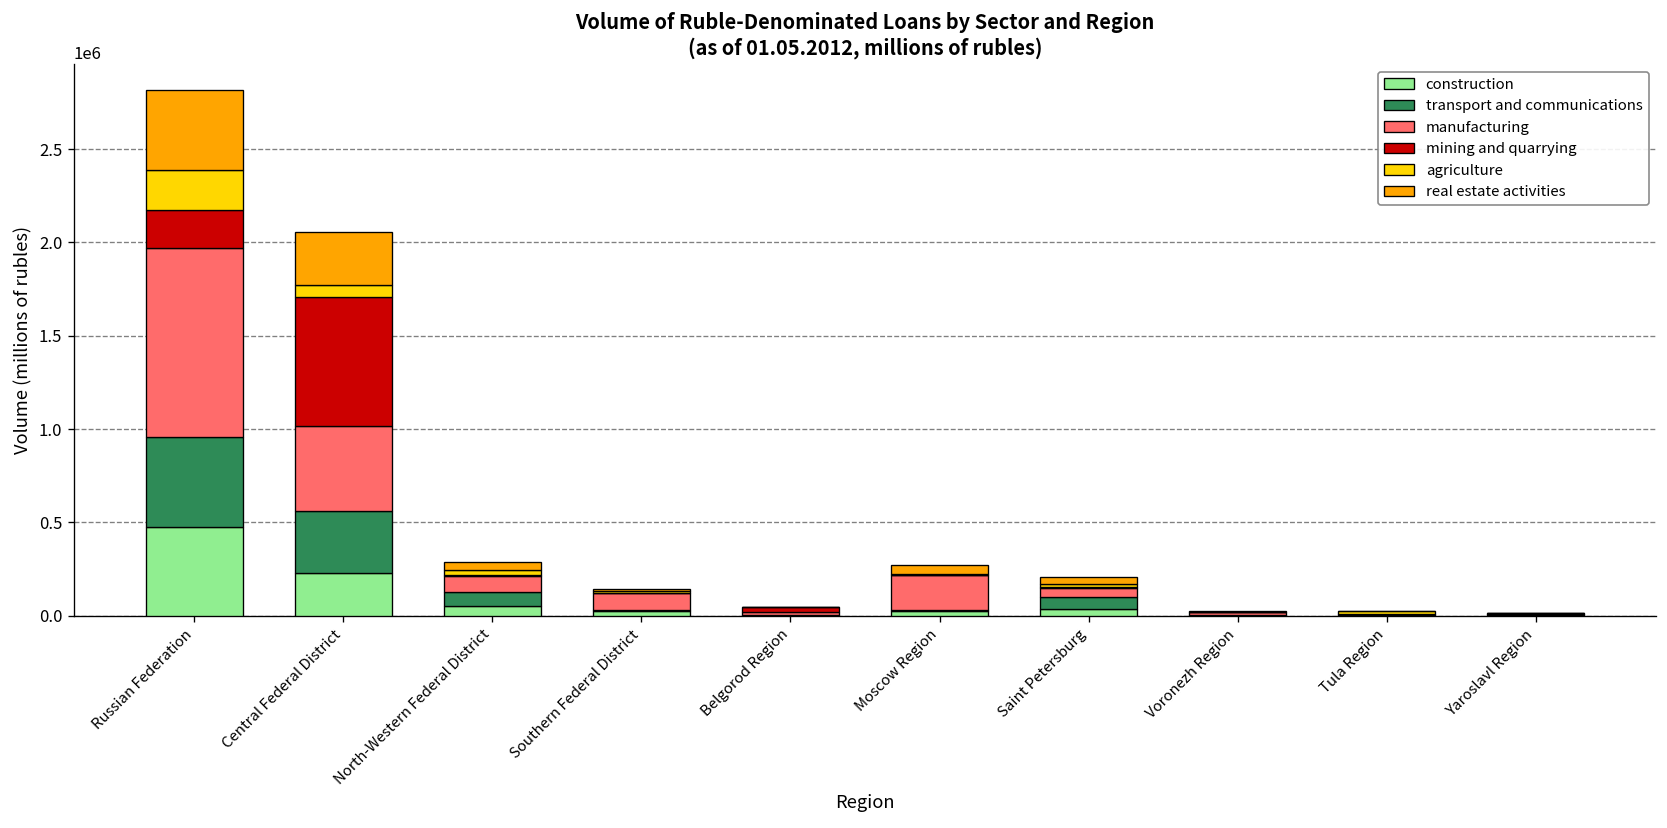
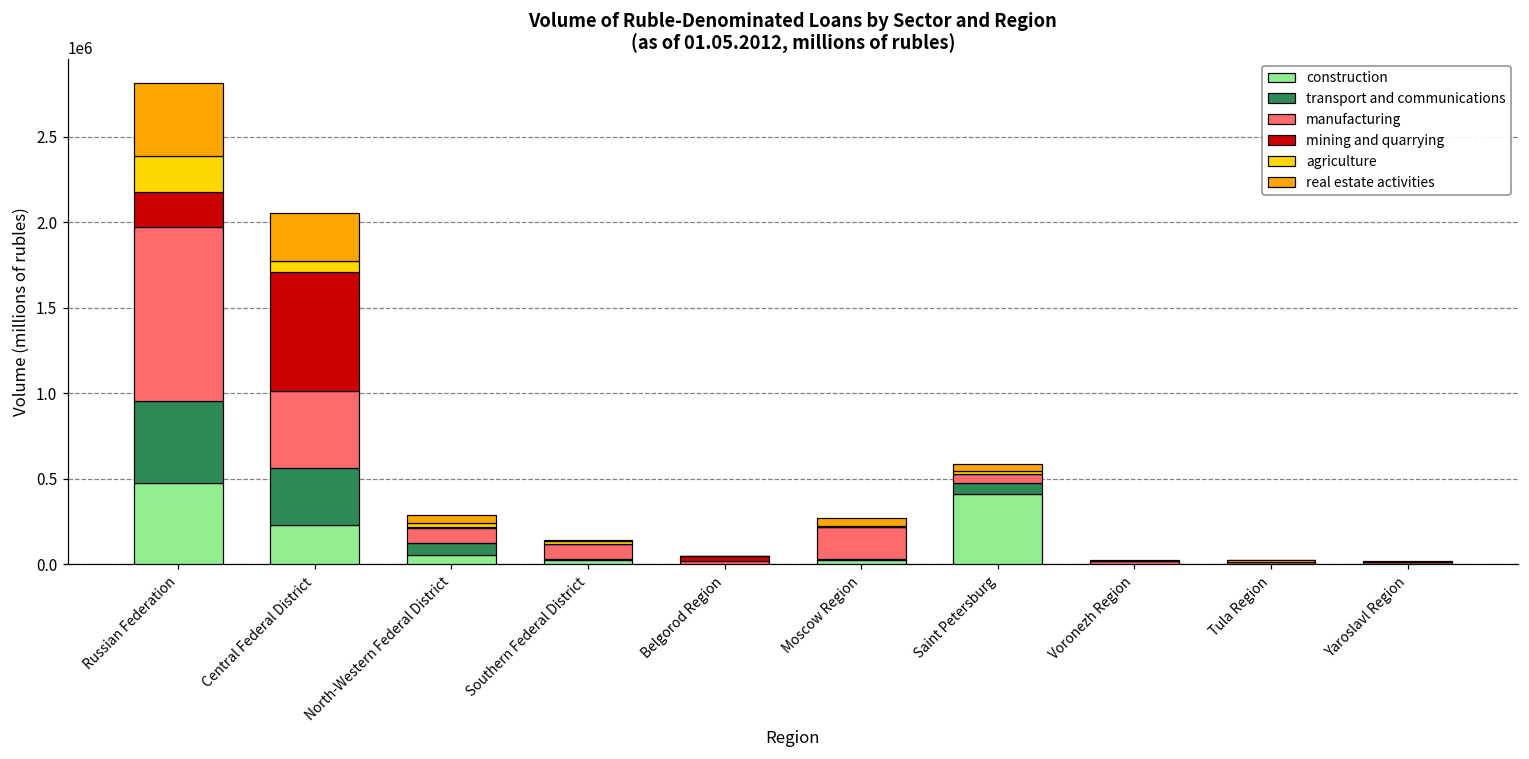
  {
    "construction": {
      "Russian Federation": 480000,
      "Central Federal District": 230000,
      "North-Western Federal District": 50000,
      "Southern Federal District": 30000,
      "Moscow Region": 20000,
-     "Saint Petersburg": 30000
+     "Saint Petersburg": 410000
    },
    "transport and communications": {
      "Russian Federation": 480000,
      "Central Federal District": 330000,
      "North-Western Federal District": 70000,
      "Saint Petersburg": 70000
    },
    "manufacturing": {
      "Russian Federation": 1010000,
      "Central Federal District": 450000,
      "North-Western Federal District": 90000,
      "Southern Federal District": 90000,
      "Moscow Region": 190000,
      "Saint Petersburg": 50000,
      "Voronezh Region": 20000
    },
    "mining and quarrying": {
      "Russian Federation": 210000,
      "Central Federal District": 690000,
      "Belgorod Region": 30000
    }
  }
